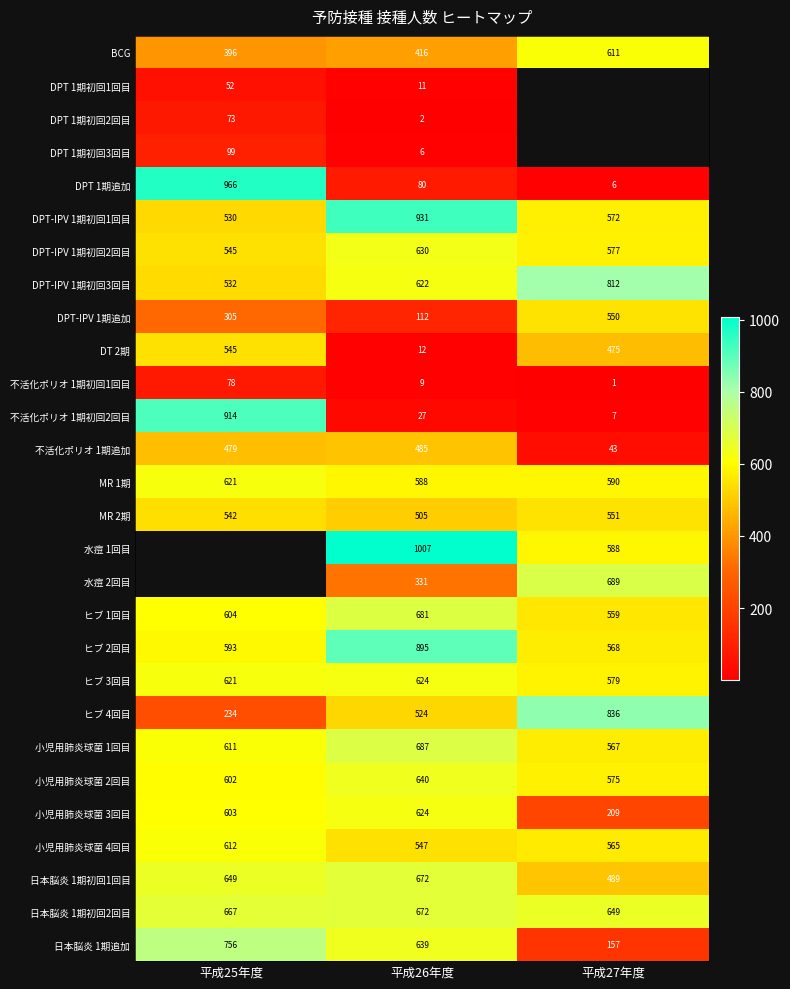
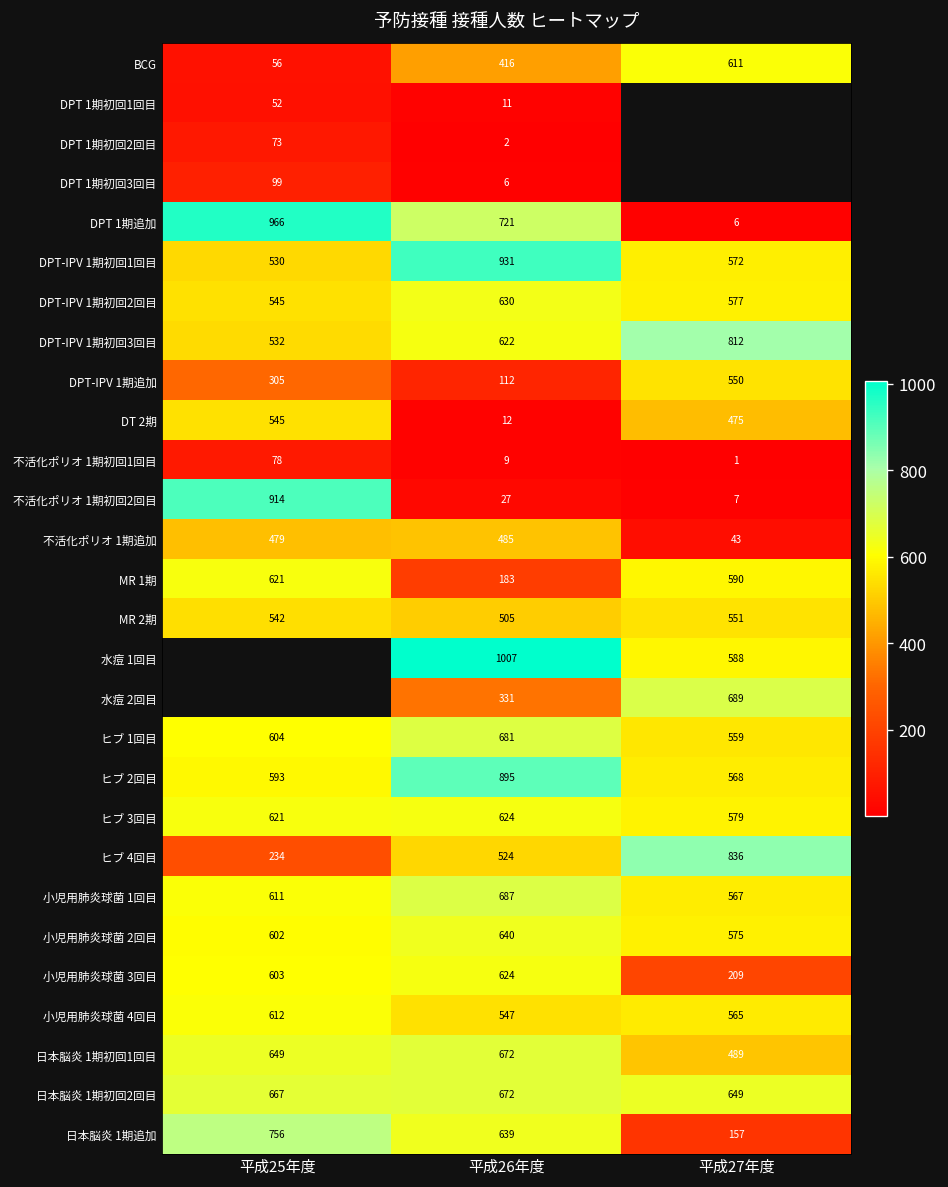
  {
    "BCG": {
-     "平成25年度": 396,
+     "平成25年度": 56,
      "平成26年度": 416,
      "平成27年度": 611
    },
    "DPT 1期初回1回目": {
      "平成25年度": 52,
      "平成26年度": 11
    },
    "DPT 1期初回2回目": {
      "平成25年度": 73,
      "平成26年度": 2
    },
    "DPT 1期初回3回目": {
      "平成25年度": 99,
      "平成26年度": 6
    },
    "DPT 1期追加": {
      "平成25年度": 966,
-     "平成26年度": 80,
+     "平成26年度": 721,
      "平成27年度": 6
    },
    "DPT-IPV 1期初回1回目": {
      "平成25年度": 530,
      "平成26年度": 931,
      "平成27年度": 572
    },
    "DPT-IPV 1期初回2回目": {
      "平成25年度": 545,
      "平成26年度": 630,
      "平成27年度": 577
    },
    "DPT-IPV 1期初回3回目": {
      "平成25年度": 532,
      "平成26年度": 622,
      "平成27年度": 812
    },
    "DPT-IPV 1期追加": {
      "平成25年度": 305,
      "平成26年度": 112,
      "平成27年度": 550
    },
    "DT 2期": {
      "平成25年度": 545,
      "平成26年度": 12,
      "平成27年度": 475
    },
    "不活化ポリオ 1期初回1回目": {
      "平成25年度": 78,
      "平成26年度": 9,
      "平成27年度": 1
    },
    "不活化ポリオ 1期初回2回目": {
      "平成25年度": 914,
      "平成26年度": 27,
      "平成27年度": 7
    },
    "不活化ポリオ 1期追加": {
      "平成25年度": 479,
      "平成26年度": 485,
      "平成27年度": 43
    },
    "MR 1期": {
      "平成25年度": 621,
-     "平成26年度": 588,
+     "平成26年度": 183,
      "平成27年度": 590
    },
    "MR 2期": {
      "平成25年度": 542,
      "平成26年度": 505,
      "平成27年度": 551
    },
    "水痘 1回目": {
      "平成26年度": 1007,
      "平成27年度": 588
    },
    "水痘 2回目": {
      "平成26年度": 331,
      "平成27年度": 689
    },
    "ヒブ 1回目": {
      "平成25年度": 604,
      "平成26年度": 681,
      "平成27年度": 559
    },
    "ヒブ 2回目": {
      "平成25年度": 593,
      "平成26年度": 895,
      "平成27年度": 568
    },
    "ヒブ 3回目": {
      "平成25年度": 621,
      "平成26年度": 624,
      "平成27年度": 579
    },
    "ヒブ 4回目": {
      "平成25年度": 234,
      "平成26年度": 524,
      "平成27年度": 836
    },
    "小児用肺炎球菌 1回目": {
      "平成25年度": 611,
      "平成26年度": 687,
      "平成27年度": 567
    },
    "小児用肺炎球菌 2回目": {
      "平成25年度": 602,
      "平成26年度": 640,
      "平成27年度": 575
    },
    "小児用肺炎球菌 3回目": {
      "平成25年度": 603,
      "平成26年度": 624,
      "平成27年度": 209
    },
    "小児用肺炎球菌 4回目": {
      "平成25年度": 612,
      "平成26年度": 547,
      "平成27年度": 565
    },
    "日本脳炎 1期初回1回目": {
      "平成25年度": 649,
      "平成26年度": 672,
      "平成27年度": 489
    },
    "日本脳炎 1期初回2回目": {
      "平成25年度": 667,
      "平成26年度": 672,
      "平成27年度": 649
    },
    "日本脳炎 1期追加": {
      "平成25年度": 756,
      "平成26年度": 639,
      "平成27年度": 157
    }
  }
